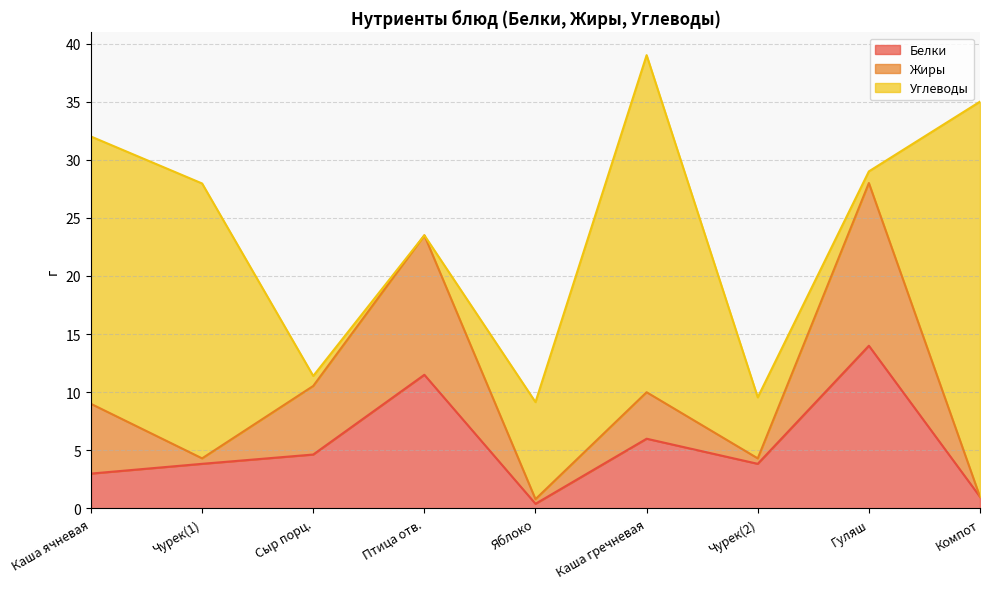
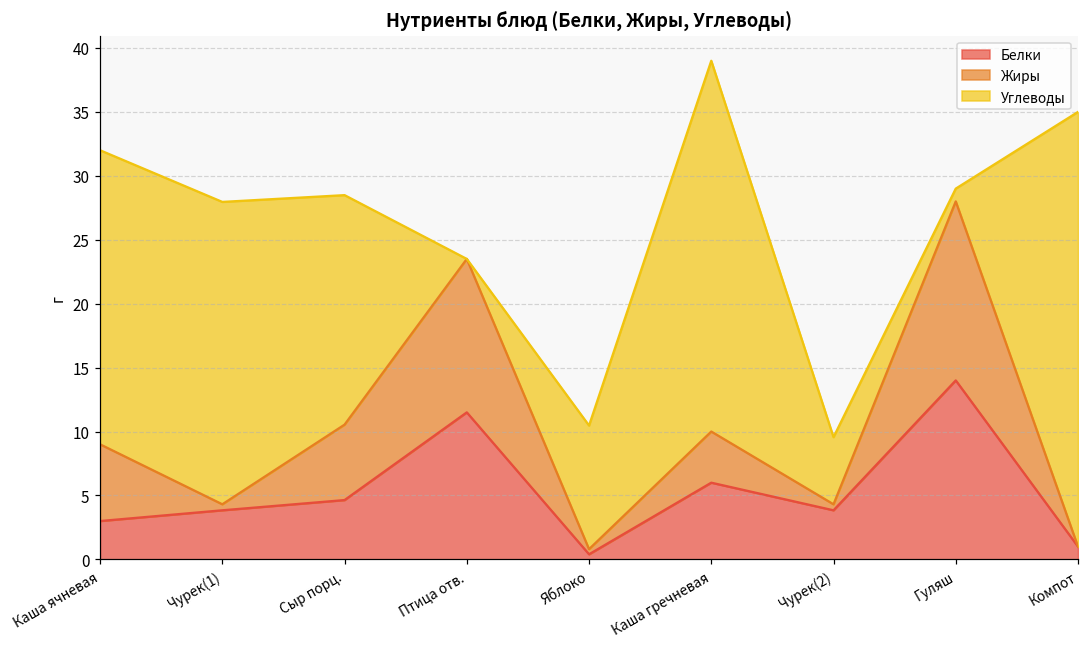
  {
    "Углеводы": {
      "Каша ячневая": 23.0,
      "Чурек(1)": 23.7,
-     "Сыр порц.": 0.9,
-     "Яблоко": 8.4,
+     "Сыр порц.": 18.0,
+     "Яблоко": 9.7,
      "Каша гречневая": 29.0,
      "Чурек(2)": 5.2,
      "Гуляш": 1.0,
      "Компот": 34.0
    }
  }
